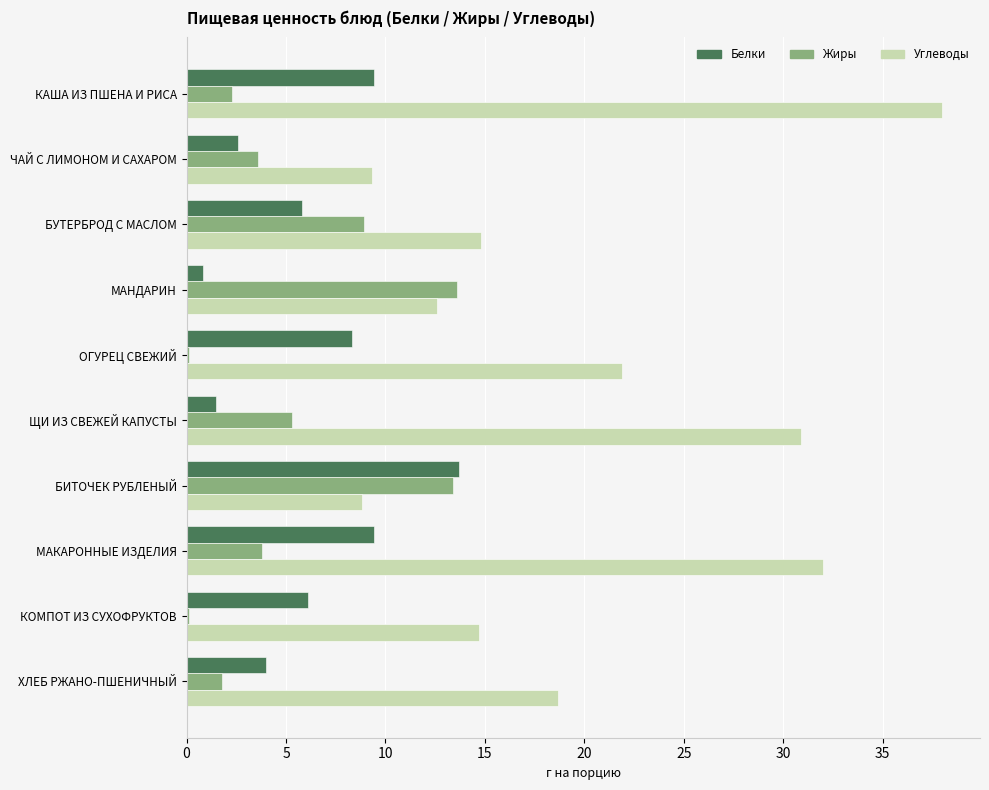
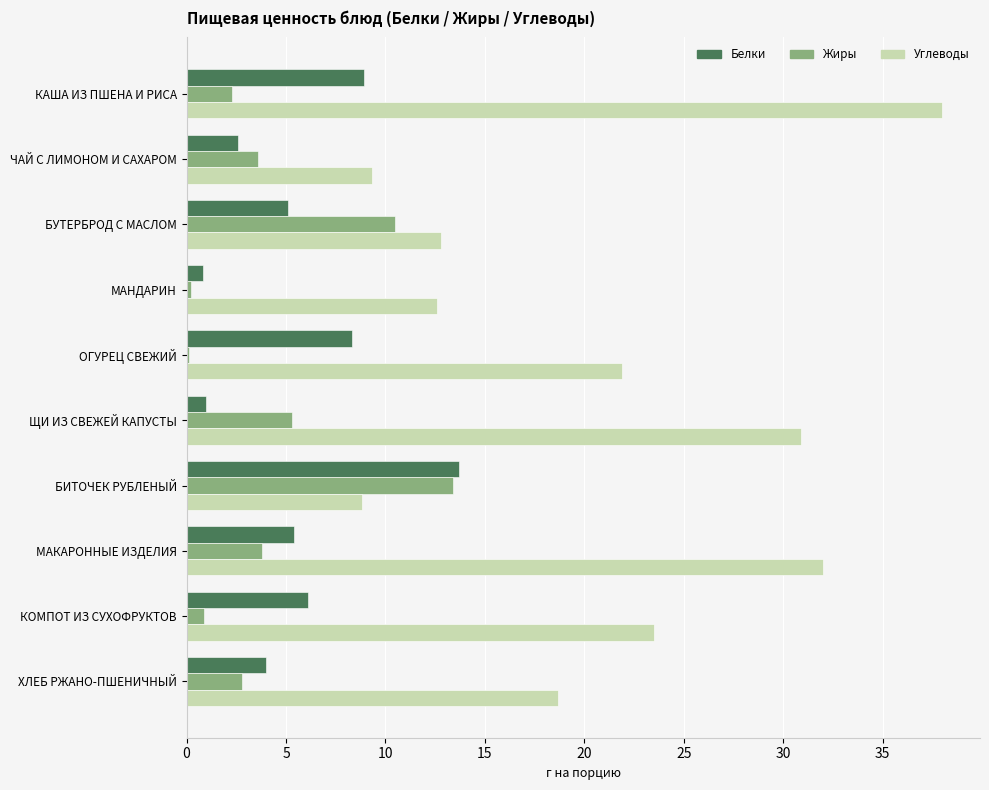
  {
    "Белки": {
-     "КАША ИЗ ПШЕНА И РИСА": 9.4,
+     "КАША ИЗ ПШЕНА И РИСА": 8.9,
      "ЧАЙ С ЛИМОНОМ И САХАРОМ": 2.6,
-     "БУТЕРБРОД С МАСЛОМ": 5.8,
+     "БУТЕРБРОД С МАСЛОМ": 5.1,
      "МАНДАРИН": 0.8,
      "ОГУРЕЦ СВЕЖИЙ": 8.3,
-     "ЩИ ИЗ СВЕЖЕЙ КАПУСТЫ": 1.5,
+     "ЩИ ИЗ СВЕЖЕЙ КАПУСТЫ": 1.0,
      "БИТОЧЕК РУБЛЕНЫЙ": 13.7,
-     "МАКАРОННЫЕ ИЗДЕЛИЯ": 9.4,
+     "МАКАРОННЫЕ ИЗДЕЛИЯ": 5.4,
      "КОМПОТ ИЗ СУХОФРУКТОВ": 6.1,
      "ХЛЕБ РЖАНО-ПШЕНИЧНЫЙ": 4.0
    },
    "Жиры": {
      "КАША ИЗ ПШЕНА И РИСА": 2.3,
      "ЧАЙ С ЛИМОНОМ И САХАРОМ": 3.6,
-     "БУТЕРБРОД С МАСЛОМ": 8.9,
-     "МАНДАРИН": 13.6,
+     "БУТЕРБРОД С МАСЛОМ": 10.5,
+     "МАНДАРИН": 0.2,
      "ЩИ ИЗ СВЕЖЕЙ КАПУСТЫ": 5.3,
      "БИТОЧЕК РУБЛЕНЫЙ": 13.4,
      "МАКАРОННЫЕ ИЗДЕЛИЯ": 3.8,
-     "КОМПОТ ИЗ СУХОФРУКТОВ": 0.1,
-     "ХЛЕБ РЖАНО-ПШЕНИЧНЫЙ": 1.8
+     "КОМПОТ ИЗ СУХОФРУКТОВ": 0.9,
+     "ХЛЕБ РЖАНО-ПШЕНИЧНЫЙ": 2.8
    },
    "Углеводы": {
      "КАША ИЗ ПШЕНА И РИСА": 38.0,
      "ЧАЙ С ЛИМОНОМ И САХАРОМ": 9.3,
-     "БУТЕРБРОД С МАСЛОМ": 14.8,
+     "БУТЕРБРОД С МАСЛОМ": 12.8,
      "МАНДАРИН": 12.6,
      "ОГУРЕЦ СВЕЖИЙ": 21.9,
      "ЩИ ИЗ СВЕЖЕЙ КАПУСТЫ": 30.9,
      "БИТОЧЕК РУБЛЕНЫЙ": 8.8,
      "МАКАРОННЫЕ ИЗДЕЛИЯ": 32.0,
-     "КОМПОТ ИЗ СУХОФРУКТОВ": 14.7,
+     "КОМПОТ ИЗ СУХОФРУКТОВ": 23.5,
      "ХЛЕБ РЖАНО-ПШЕНИЧНЫЙ": 18.7
    }
  }
